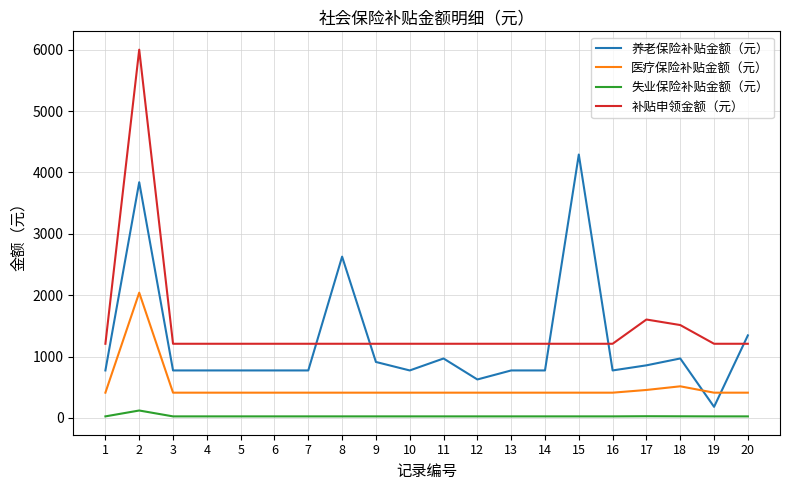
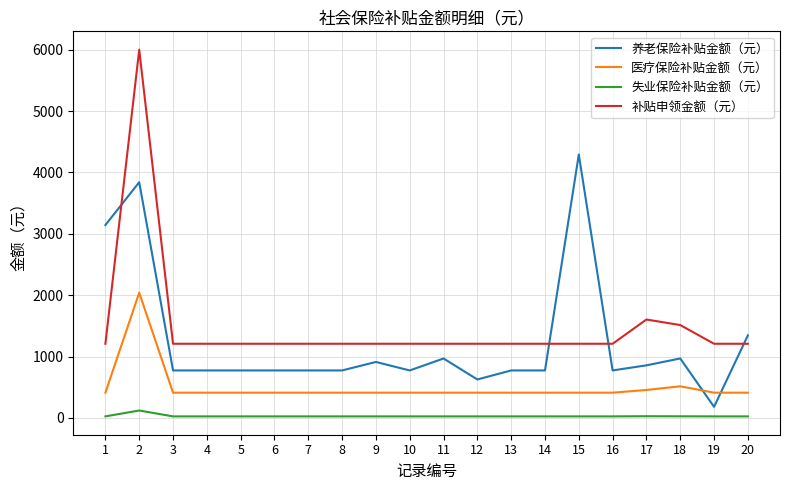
  {
    "养老保险补贴金额（元）": {
-     "1": 800,
+     "1": 3100,
      "2": 3800,
      "3": 800,
      "4": 800,
      "5": 800,
      "6": 800,
      "7": 800,
-     "8": 2600,
+     "8": 800,
      "9": 900,
      "10": 800,
      "11": 1000,
      "12": 600,
      "13": 800,
      "14": 800,
      "15": 4300,
      "16": 800,
      "17": 900,
      "18": 1000,
      "19": 200,
      "20": 1300
    },
    "医疗保险补贴金额（元）": {
      "1": 400,
      "2": 2000,
      "3": 400,
      "4": 400,
      "5": 400,
      "6": 400,
      "7": 400,
      "8": 400,
      "9": 400,
      "10": 400,
      "11": 400,
      "12": 400,
      "13": 400,
      "14": 400,
      "15": 400,
      "16": 400,
      "17": 500,
      "18": 500,
      "19": 400,
      "20": 400
    },
    "失业保险补贴金额（元）": {
      "1": 0,
      "2": 100,
      "3": 0,
      "4": 0,
      "5": 0,
      "6": 0,
      "7": 0,
      "8": 0,
      "9": 0,
      "10": 0,
      "11": 0,
      "12": 0,
      "13": 0,
      "14": 0,
      "15": 0,
      "16": 0,
      "17": 0,
      "18": 0,
      "19": 0,
      "20": 0
    },
    "补贴申领金额（元）": {
      "1": 1200,
      "2": 6000,
      "3": 1200,
      "4": 1200,
      "5": 1200,
      "6": 1200,
      "7": 1200,
      "8": 1200,
      "9": 1200,
      "10": 1200,
      "11": 1200,
      "12": 1200,
      "13": 1200,
      "14": 1200,
      "15": 1200,
      "16": 1200,
      "17": 1600,
      "18": 1500,
      "19": 1200,
      "20": 1200
    }
  }
